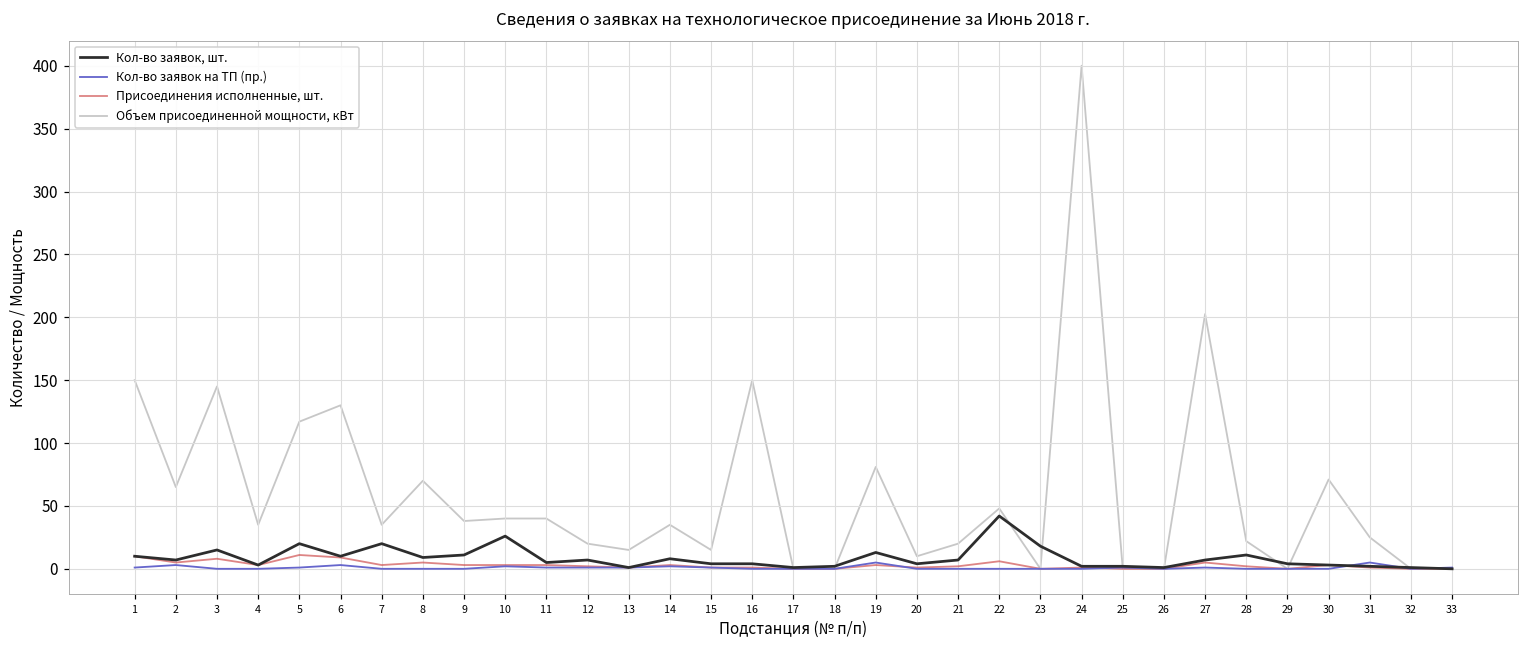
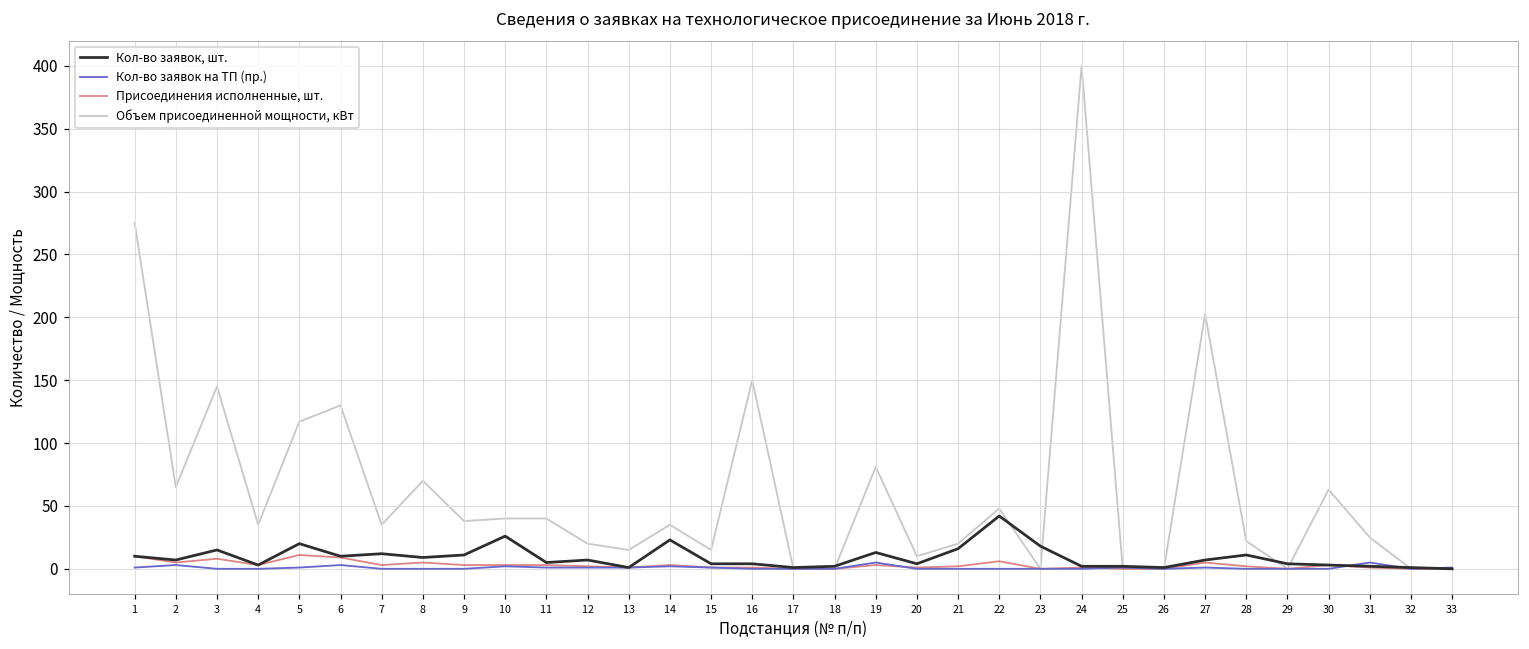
  {
    "Кол-во заявок, шт.": {
      "3": 15,
      "5": 20,
-     "7": 20,
+     "7": 12,
      "8": 9,
      "9": 11,
      "10": 26,
      "12": 7,
-     "14": 8,
+     "14": 23,
      "15": 4,
      "16": 4,
      "19": 13,
      "20": 4,
-     "21": 7,
+     "21": 16,
      "22": 42,
      "23": 18,
      "28": 11,
      "29": 4
    },
    "Кол-во заявок на ТП (пр.)": {
      "1": 1,
      "3": 0,
      "4": 0,
      "5": 1,
      "6": 3,
      "7": 0,
      "8": 0,
      "9": 0,
      "22": 0,
      "27": 1,
      "30": 0,
      "31": 5
    },
    "Присоединения исполненные, шт.": {
      "3": 8,
      "5": 11,
      "7": 3,
      "8": 5,
      "9": 3,
      "22": 6
    },
    "Объем присоединенной мощности, кВт": {
-     "1": 150,
+     "1": 275,
      "2": 65,
      "3": 145,
      "4": 35,
      "5": 117,
      "6": 130,
      "7": 35,
      "8": 70,
      "9": 38,
      "10": 40,
      "11": 40,
      "12": 20,
      "13": 15,
      "14": 35,
      "15": 15,
      "16": 150,
      "19": 81,
      "20": 10,
      "21": 20,
      "22": 48,
      "24": 400,
      "27": 203,
      "28": 22,
-     "30": 71,
+     "30": 63,
      "31": 25
    }
  }
